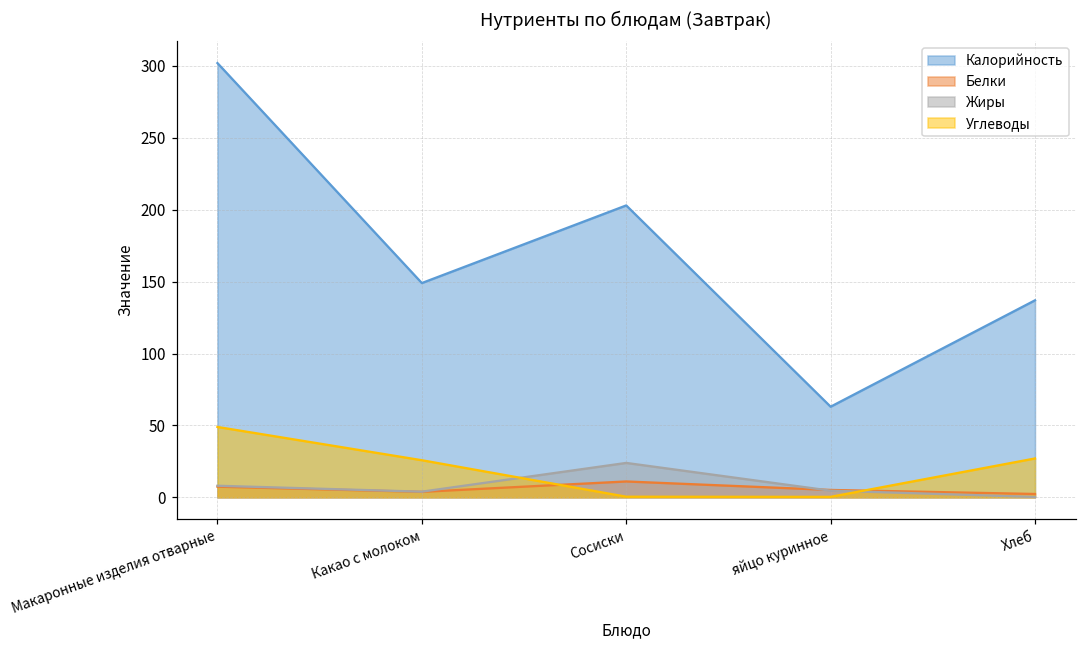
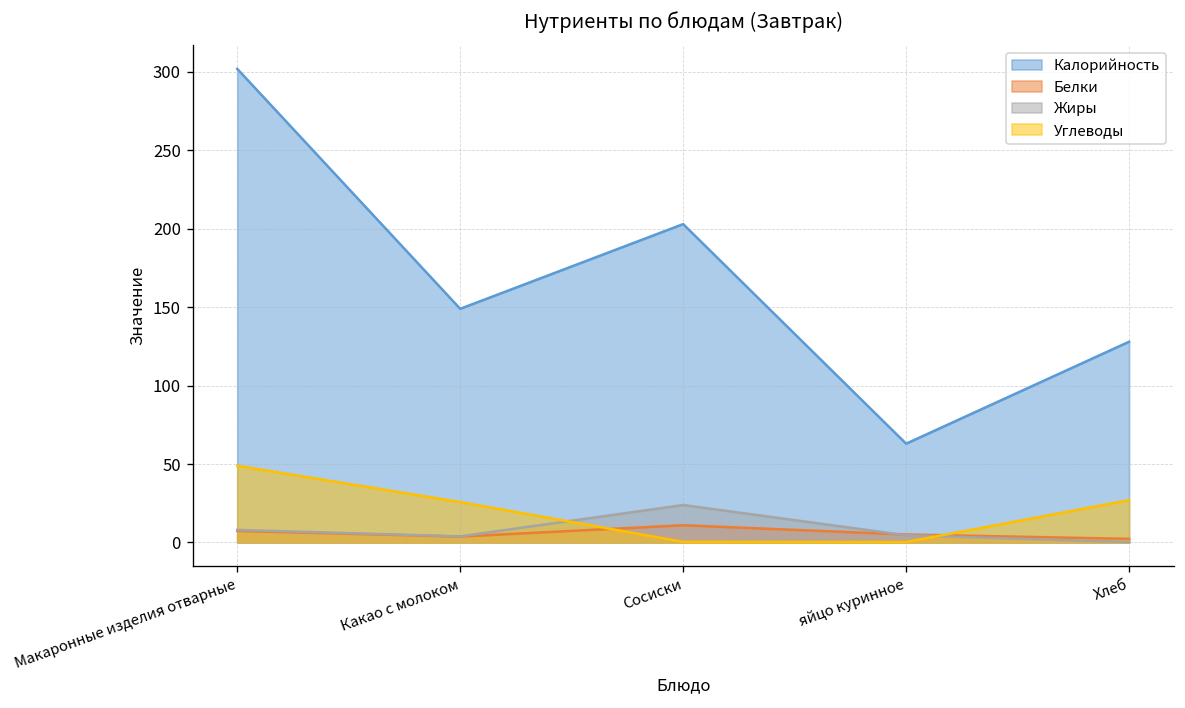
  {
    "Калорийность": {
      "Макаронные изделия отварные": 302,
      "Какао с молоком": 149,
      "Сосиски": 203,
      "яйцо куринное": 63,
-     "Хлеб": 137
+     "Хлеб": 128
    },
    "Белки": {
      "Сосиски": 11,
      "Хлеб": 2
    },
    "Жиры": {
      "Сосиски": 24,
      "Хлеб": 0
    },
    "Углеводы": {
      "Макаронные изделия отварные": 49,
      "Какао с молоком": 26,
      "Сосиски": 0,
      "яйцо куринное": 0,
      "Хлеб": 27
    }
  }
